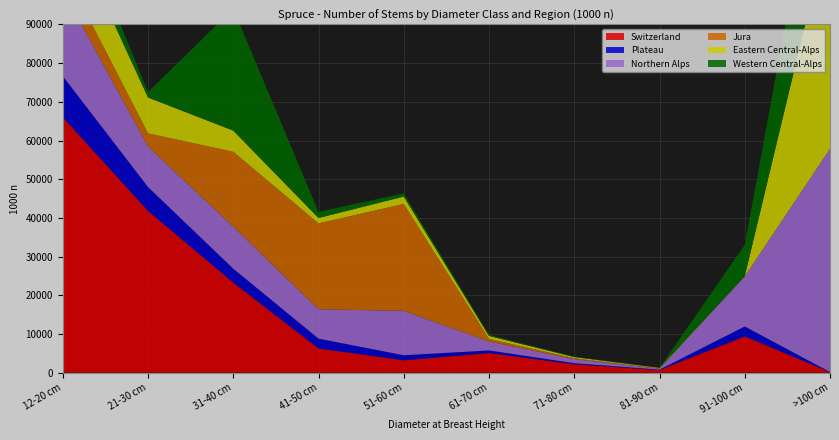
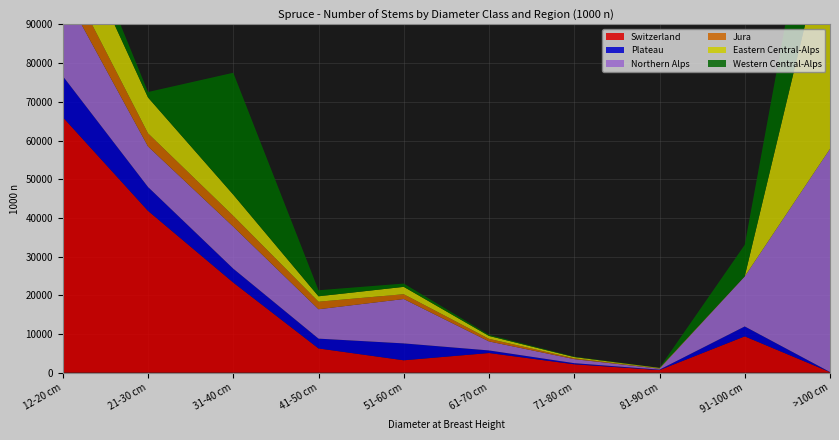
  {
    "Switzerland": {
      "12-20 cm": 66000,
      "21-30 cm": 42000,
      "31-40 cm": 23000,
      "41-50 cm": 6000,
      "51-60 cm": 3000,
      "61-70 cm": 5000,
      "91-100 cm": 9000
    },
    "Plateau": {
      "12-20 cm": 11000,
      "21-30 cm": 6000,
      "31-40 cm": 4000,
      "41-50 cm": 3000,
-     "51-60 cm": 1000,
+     "51-60 cm": 4000,
      "61-70 cm": 1000,
      "91-100 cm": 3000
    },
    "Northern Alps": {
      "21-30 cm": 10000,
      "31-40 cm": 11000,
      "41-50 cm": 8000,
      "51-60 cm": 11000,
      "61-70 cm": 2000
    },
    "Jura": {
      "21-30 cm": 3000,
-     "31-40 cm": 19000,
-     "41-50 cm": 22000,
-     "51-60 cm": 28000,
+     "31-40 cm": 3000,
+     "41-50 cm": 2000,
+     "51-60 cm": 1000,
      "61-70 cm": 1000
    },
    "Eastern Central-Alps": {
      "21-30 cm": 9000,
      "31-40 cm": 5000,
      "41-50 cm": 1000,
      "51-60 cm": 2000
    },
    "Western Central-Alps": {
      "21-30 cm": 1000,
      "41-50 cm": 2000,
      "51-60 cm": 1000,
      "91-100 cm": 8000
    }
  }
